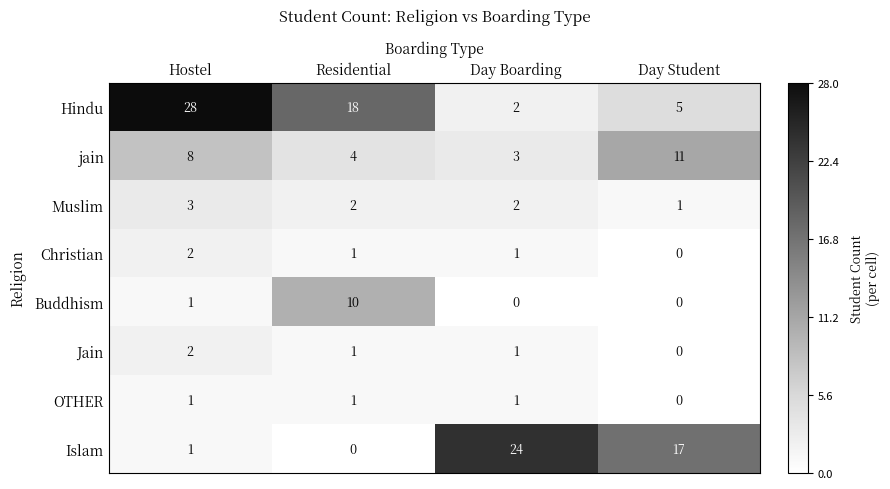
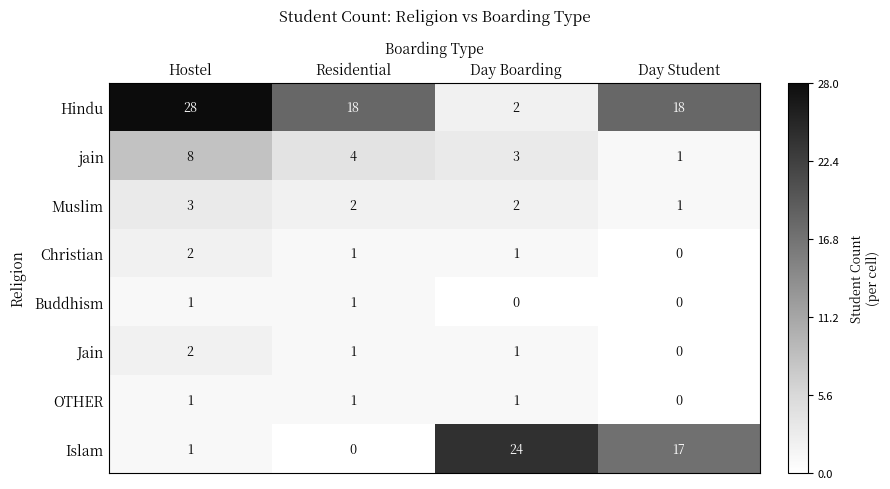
  {
    "Hindu": {
      "Hostel": 28,
      "Residential": 18,
      "Day Boarding": 2,
-     "Day Student": 5
+     "Day Student": 18
    },
    "jain": {
      "Hostel": 8,
      "Residential": 4,
      "Day Boarding": 3,
-     "Day Student": 11
+     "Day Student": 1
    },
    "Muslim": {
      "Hostel": 3,
      "Residential": 2,
      "Day Boarding": 2,
      "Day Student": 1
    },
    "Christian": {
      "Hostel": 2,
      "Residential": 1,
      "Day Boarding": 1,
      "Day Student": 0
    },
    "Buddhism": {
      "Hostel": 1,
-     "Residential": 10,
+     "Residential": 1,
      "Day Boarding": 0,
      "Day Student": 0
    },
    "Jain": {
      "Hostel": 2,
      "Residential": 1,
      "Day Boarding": 1,
      "Day Student": 0
    },
    "OTHER": {
      "Hostel": 1,
      "Residential": 1,
      "Day Boarding": 1,
      "Day Student": 0
    },
    "Islam": {
      "Hostel": 1,
      "Residential": 0,
      "Day Boarding": 24,
      "Day Student": 17
    }
  }
